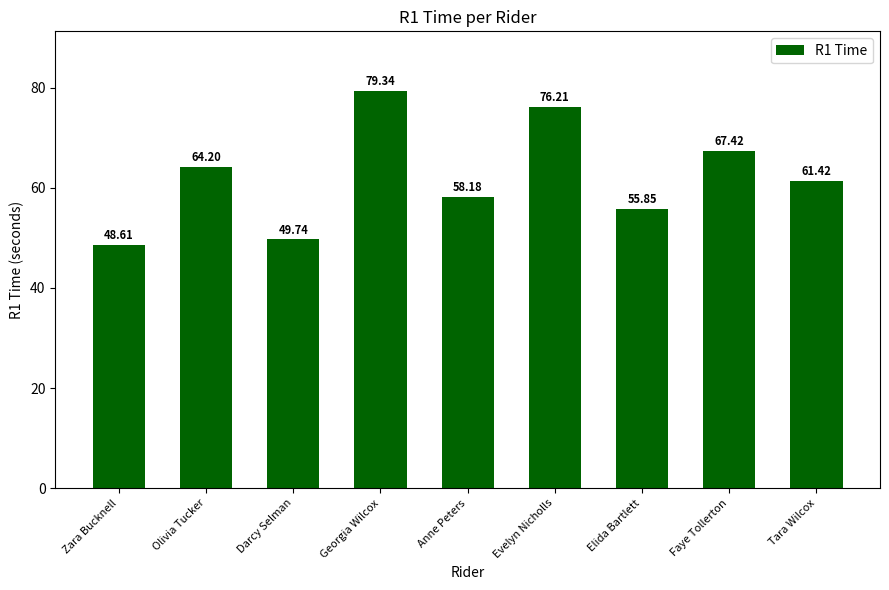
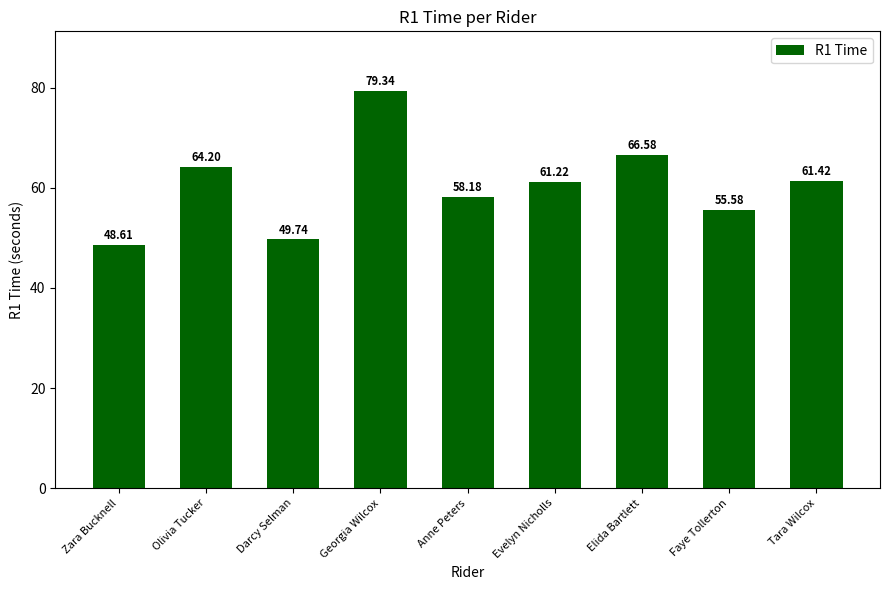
  {
    "Zara Bucknell": 48.61,
    "Olivia Tucker": 64.20,
    "Darcy Selman": 49.74,
    "Georgia Wilcox": 79.34,
    "Anne Peters": 58.18,
-   "Evelyn Nicholls": 76.21,
-   "Elida Bartlett": 55.85,
-   "Faye Tollerton": 67.42,
+   "Evelyn Nicholls": 61.22,
+   "Elida Bartlett": 66.58,
+   "Faye Tollerton": 55.58,
    "Tara Wilcox": 61.42
  }
